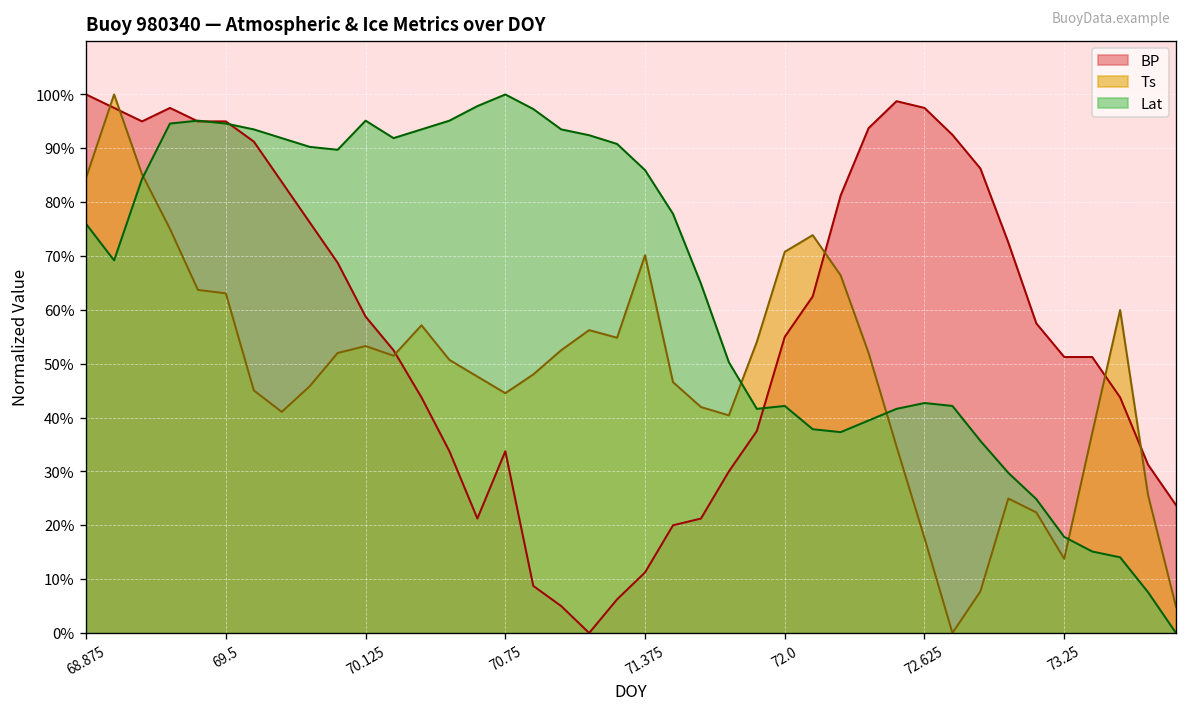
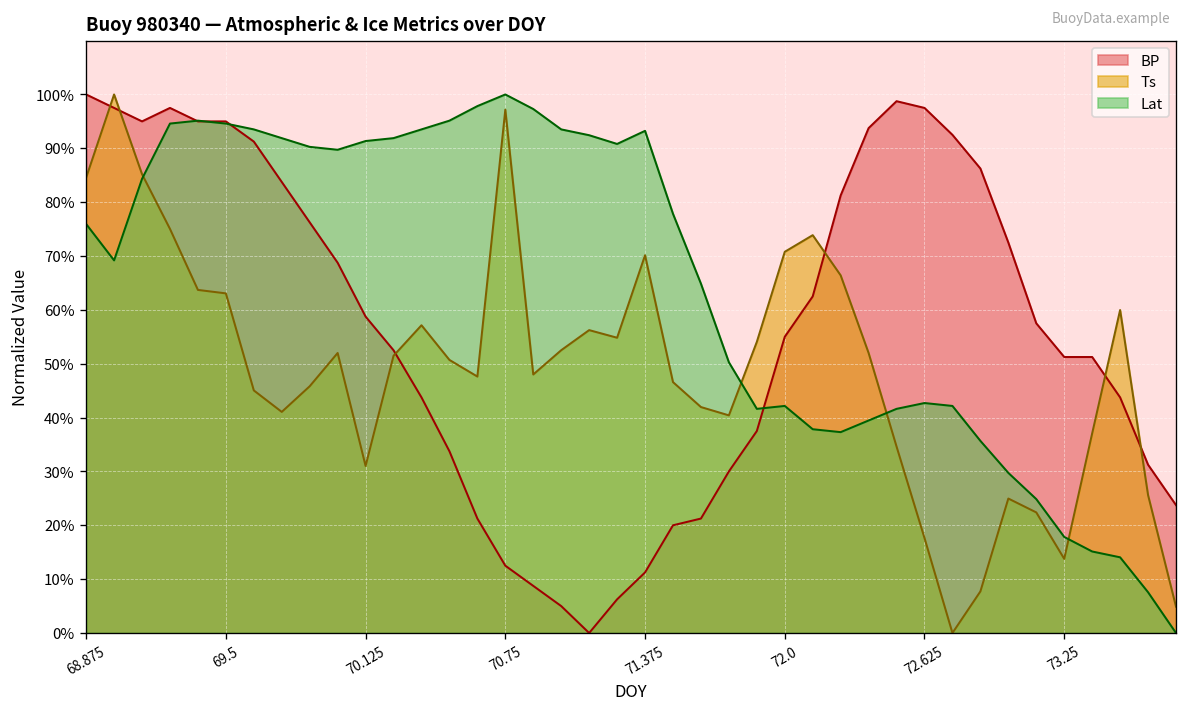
  {
    "BP": {
      "68.875": "100%",
      "70.125": "59%",
-     "70.75": "34%",
+     "70.75": "13%",
      "71.375": "11%",
      "72.0": "55%",
      "72.625": "97%",
      "73.25": "51%"
    },
    "Ts": {
      "68.875": "85%",
      "69.5": "63%",
-     "70.125": "53%",
-     "70.75": "45%",
+     "70.125": "31%",
+     "70.75": "97%",
      "71.375": "70%",
      "72.0": "71%",
      "72.625": "18%",
      "73.25": "14%"
    },
    "Lat": {
      "68.875": "76%",
-     "70.125": "95%",
+     "70.125": "91%",
      "70.75": "100%",
-     "71.375": "86%",
+     "71.375": "93%",
      "72.0": "42%",
      "72.625": "43%",
      "73.25": "18%"
    }
  }
